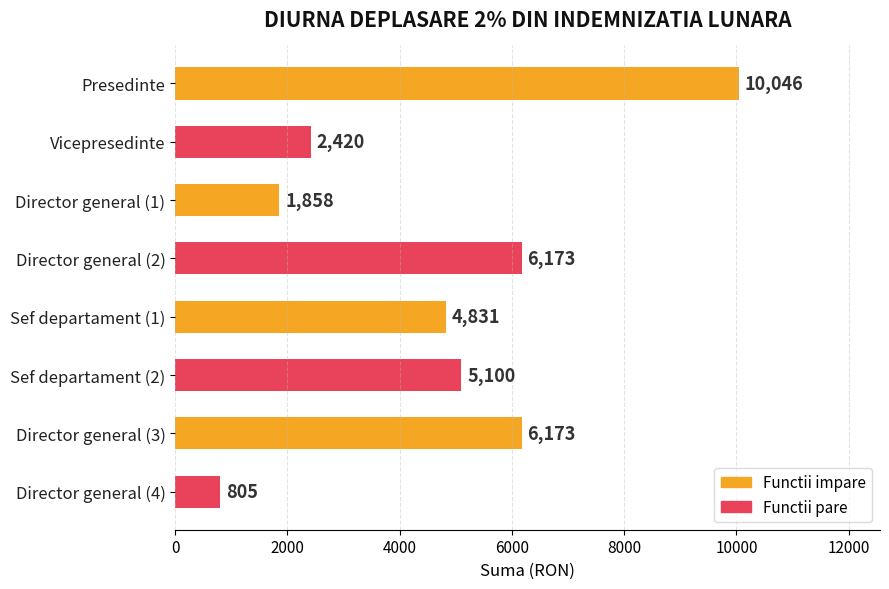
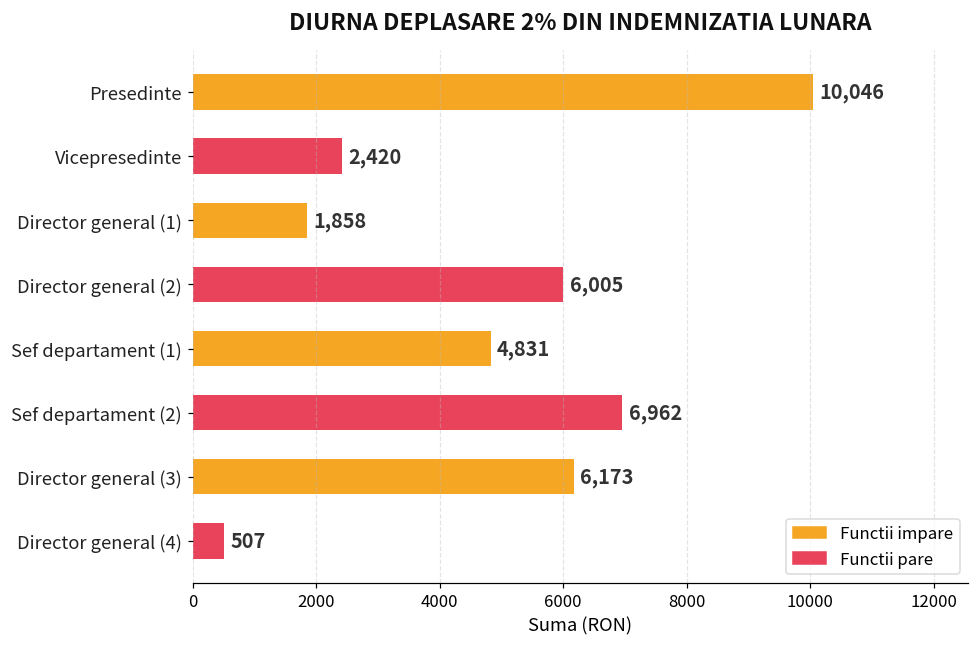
  {
    "Presedinte": "10,046",
    "Vicepresedinte": "2,420",
    "Director general (1)": "1,858",
-   "Director general (2)": "6,173",
+   "Director general (2)": "6,005",
    "Sef departament (1)": "4,831",
-   "Sef departament (2)": "5,100",
+   "Sef departament (2)": "6,962",
    "Director general (3)": "6,173",
-   "Director general (4)": "805"
+   "Director general (4)": "507"
  }
